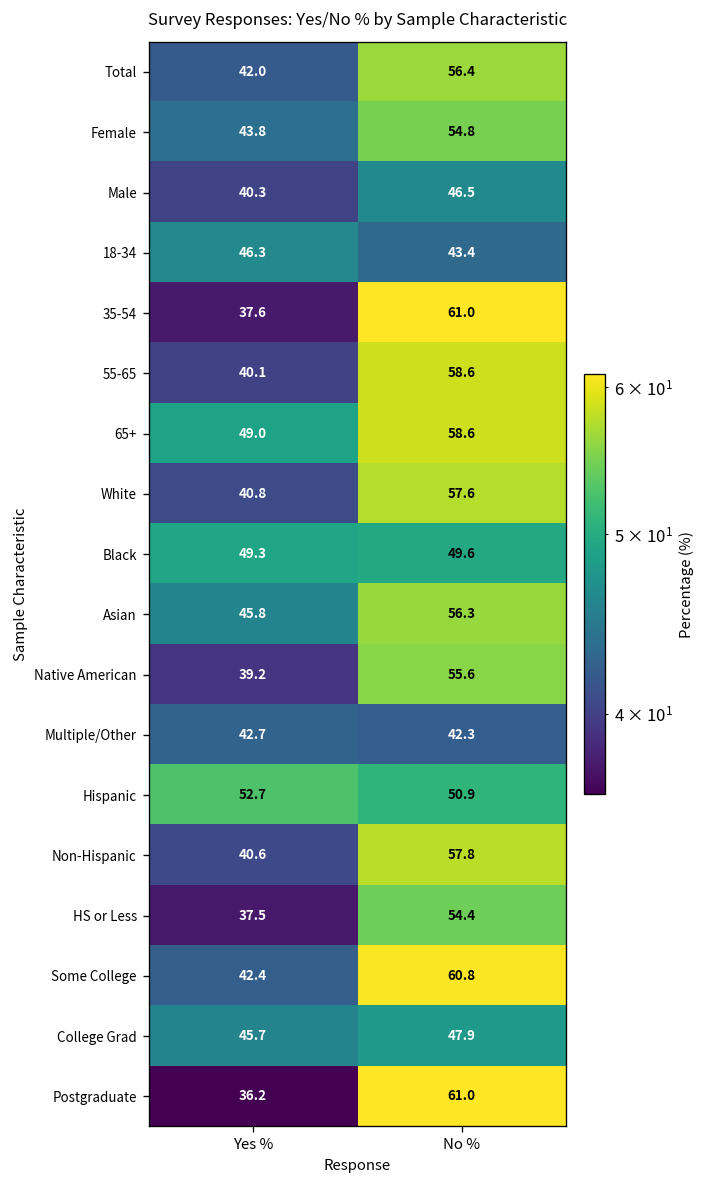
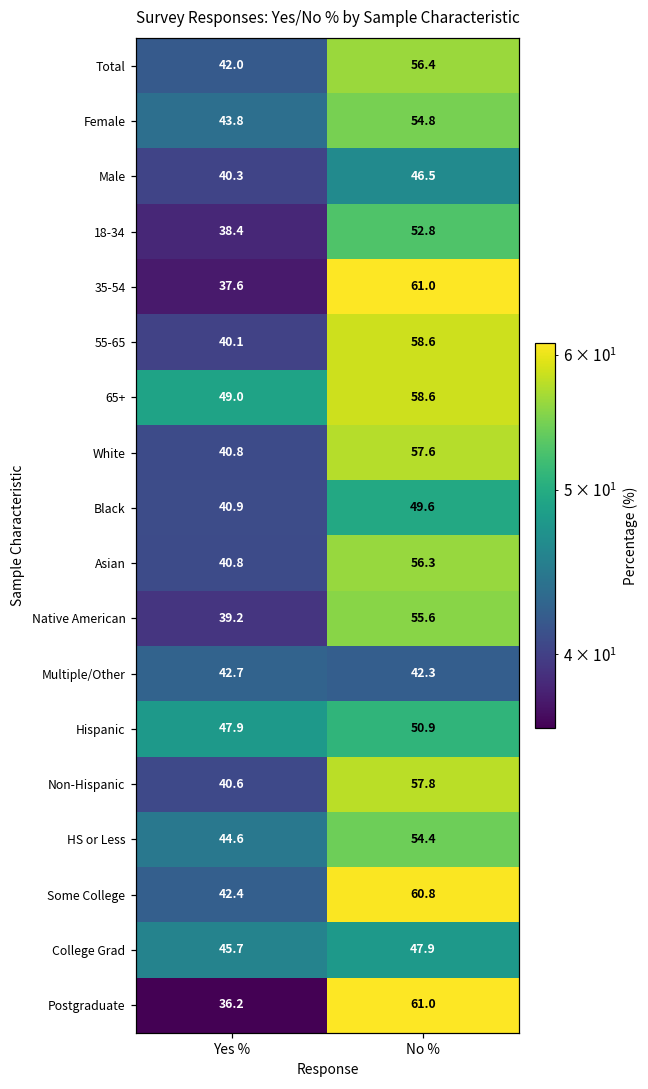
  {
    "Total": {
      "Yes %": 42.0,
      "No %": 56.4
    },
    "Female": {
      "Yes %": 43.8,
      "No %": 54.8
    },
    "Male": {
      "Yes %": 40.3,
      "No %": 46.5
    },
    "18-34": {
-     "Yes %": 46.3,
-     "No %": 43.4
+     "Yes %": 38.4,
+     "No %": 52.8
    },
    "35-54": {
      "Yes %": 37.6,
      "No %": 61.0
    },
    "55-65": {
      "Yes %": 40.1,
      "No %": 58.6
    },
    "65+": {
      "Yes %": 49.0,
      "No %": 58.6
    },
    "White": {
      "Yes %": 40.8,
      "No %": 57.6
    },
    "Black": {
-     "Yes %": 49.3,
+     "Yes %": 40.9,
      "No %": 49.6
    },
    "Asian": {
-     "Yes %": 45.8,
+     "Yes %": 40.8,
      "No %": 56.3
    },
    "Native American": {
      "Yes %": 39.2,
      "No %": 55.6
    },
    "Multiple/Other": {
      "Yes %": 42.7,
      "No %": 42.3
    },
    "Hispanic": {
-     "Yes %": 52.7,
+     "Yes %": 47.9,
      "No %": 50.9
    },
    "Non-Hispanic": {
      "Yes %": 40.6,
      "No %": 57.8
    },
    "HS or Less": {
-     "Yes %": 37.5,
+     "Yes %": 44.6,
      "No %": 54.4
    },
    "Some College": {
      "Yes %": 42.4,
      "No %": 60.8
    },
    "College Grad": {
      "Yes %": 45.7,
      "No %": 47.9
    },
    "Postgraduate": {
      "Yes %": 36.2,
      "No %": 61.0
    }
  }
